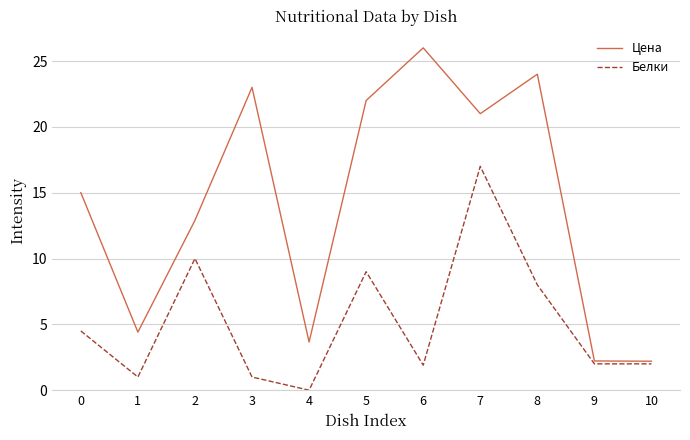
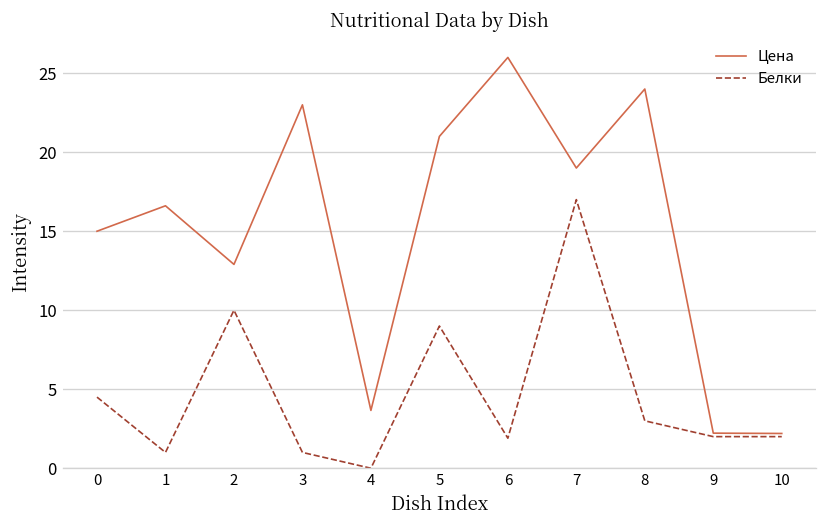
  {
    "Цена": {
      "0": 15.0,
-     "1": 4.4,
+     "1": 16.6,
      "2": 12.9,
      "3": 23.0,
      "4": 3.7,
-     "5": 22,
+     "5": 21,
      "6": 26.0,
-     "7": 21,
+     "7": 19,
      "8": 24.0,
      "9": 2.2,
      "10": 2.2
    },
    "Белки": {
      "0": 4.5,
      "1": 1,
      "2": 10,
      "3": 1,
      "4": 0,
      "5": 9,
      "6": 2,
      "7": 17,
-     "8": 8,
+     "8": 3,
      "9": 2,
      "10": 2
    }
  }
